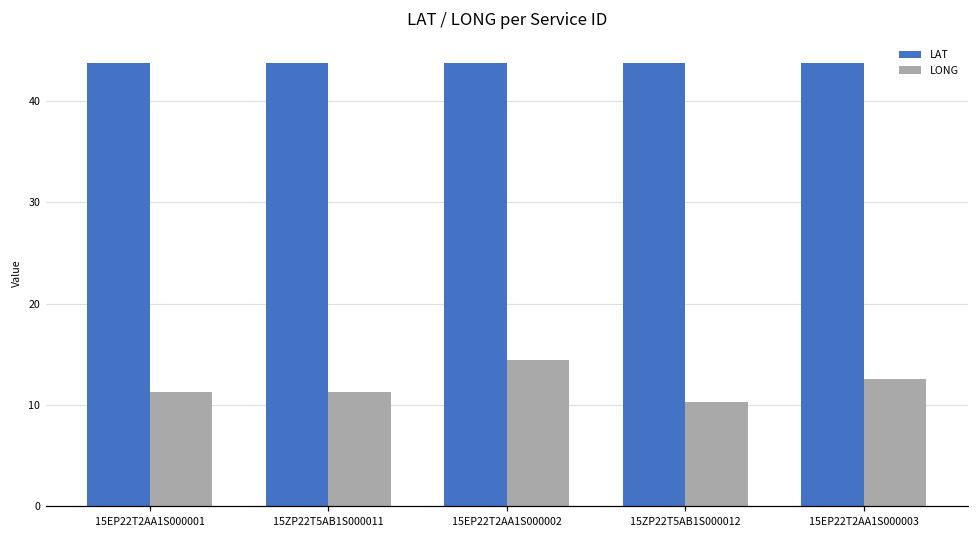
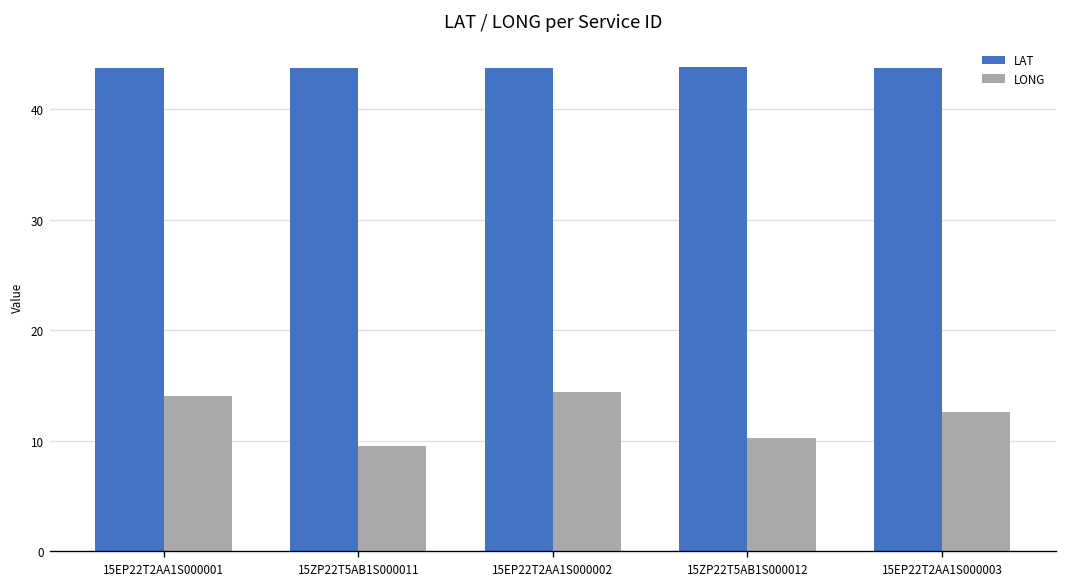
  {
    "LAT": {
      "15EP22T2AA1S000001": 44,
      "15ZP22T5AB1S000011": 44,
      "15EP22T2AA1S000002": 44,
      "15ZP22T5AB1S000012": 44,
      "15EP22T2AA1S000003": 44
    },
    "LONG": {
-     "15EP22T2AA1S000001": 11,
-     "15ZP22T5AB1S000011": 11,
+     "15EP22T2AA1S000001": 14,
+     "15ZP22T5AB1S000011": 10,
      "15EP22T2AA1S000002": 14,
      "15ZP22T5AB1S000012": 10,
      "15EP22T2AA1S000003": 13
    }
  }
